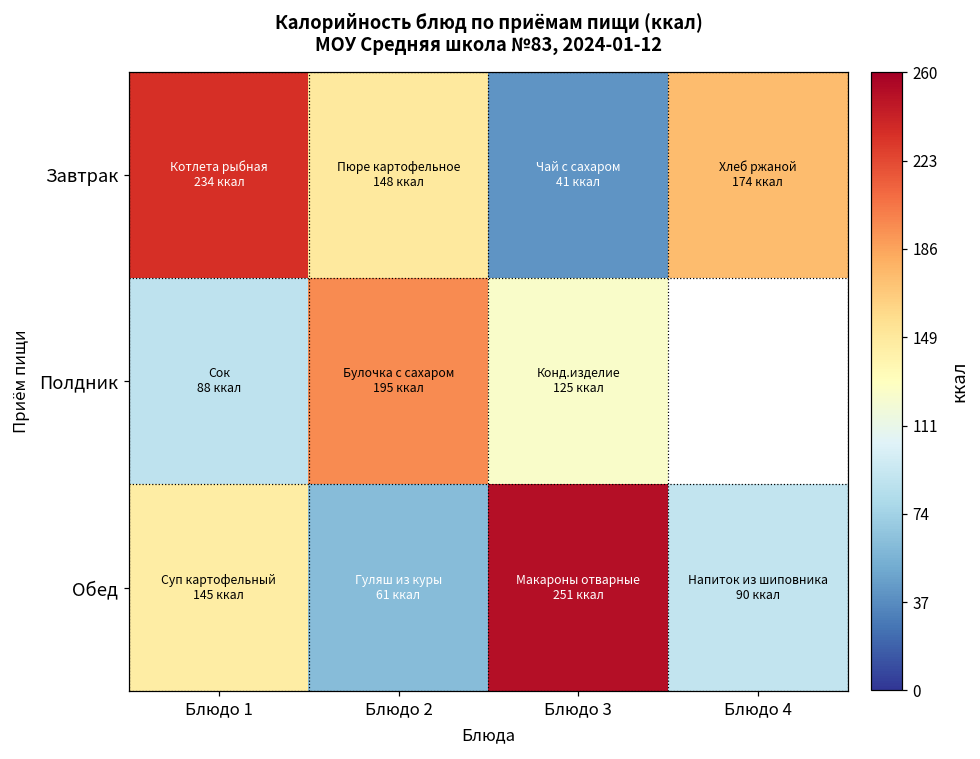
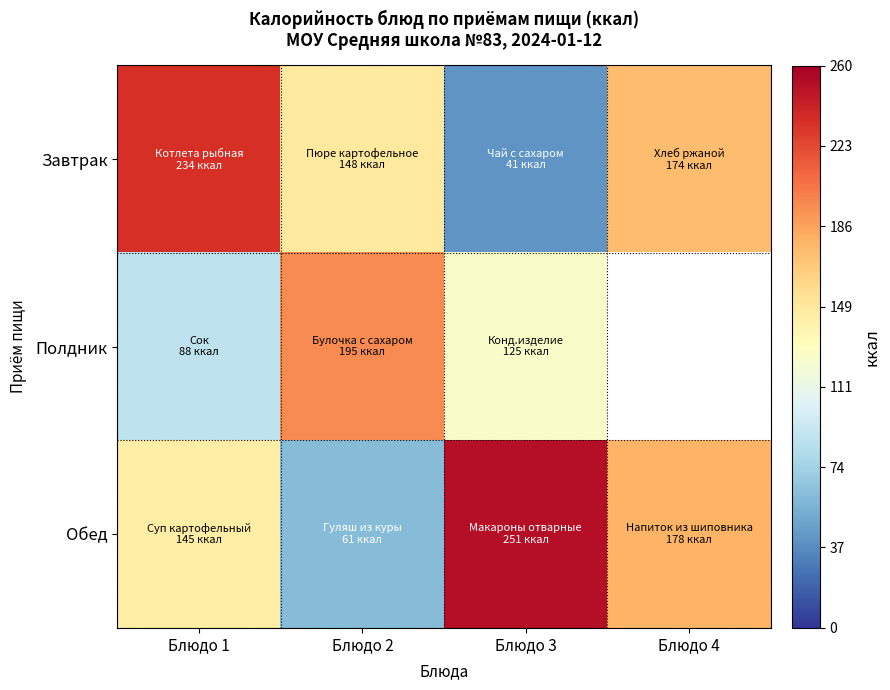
  {
    "Завтрак": {
      "Блюдо 1": 234,
      "Блюдо 2": 148,
      "Блюдо 3": 41,
      "Блюдо 4": 174
    },
    "Полдник": {
      "Блюдо 1": 88,
      "Блюдо 2": 195,
      "Блюдо 3": 125
    },
    "Обед": {
      "Блюдо 1": 145,
      "Блюдо 2": 61,
      "Блюдо 3": 251,
-     "Блюдо 4": 90
+     "Блюдо 4": 178
    }
  }
